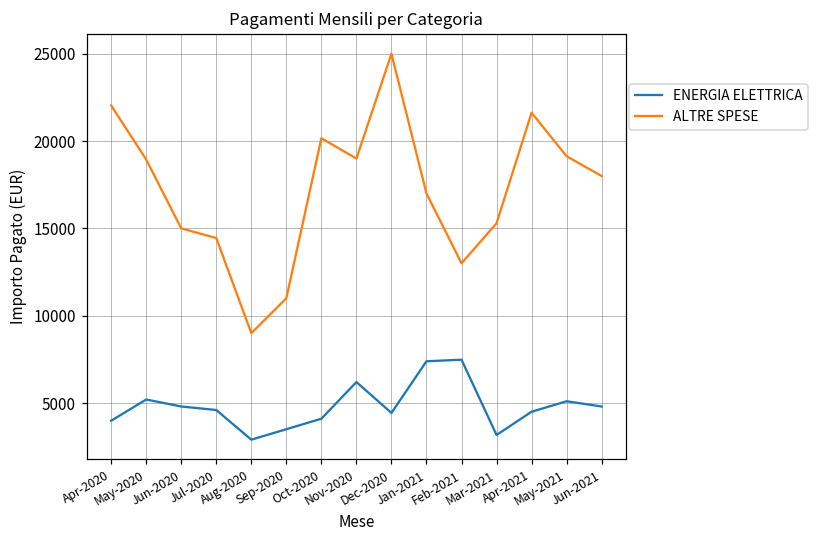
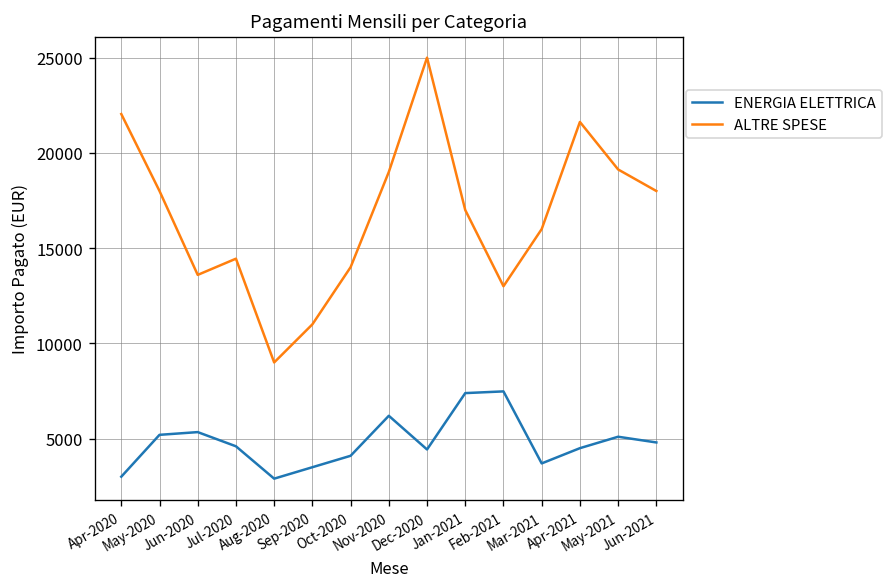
  {
    "ENERGIA ELETTRICA": {
-     "Apr-2020": 4000,
+     "Apr-2020": 3000,
      "May-2020": 5200,
-     "Jun-2020": 4800,
+     "Jun-2020": 5300,
      "Jul-2020": 4600,
      "Aug-2020": 2900,
      "Sep-2020": 3500,
      "Oct-2020": 4100,
      "Nov-2020": 6200,
      "Dec-2020": 4400,
      "Jan-2021": 7400,
      "Feb-2021": 7500,
-     "Mar-2021": 3200,
+     "Mar-2021": 3700,
      "Apr-2021": 4500,
      "May-2021": 5100,
      "Jun-2021": 4800
    },
    "ALTRE SPESE": {
      "Apr-2020": 22000,
-     "May-2020": 18900,
-     "Jun-2020": 15000,
+     "May-2020": 18000,
+     "Jun-2020": 13600,
      "Jul-2020": 14400,
      "Aug-2020": 9000,
      "Sep-2020": 11000,
-     "Oct-2020": 20200,
+     "Oct-2020": 14000,
      "Nov-2020": 19000,
      "Dec-2020": 25000,
      "Jan-2021": 17000,
      "Feb-2021": 13000,
-     "Mar-2021": 15300,
+     "Mar-2021": 16000,
      "Apr-2021": 21600,
      "May-2021": 19100,
      "Jun-2021": 18000
    }
  }
